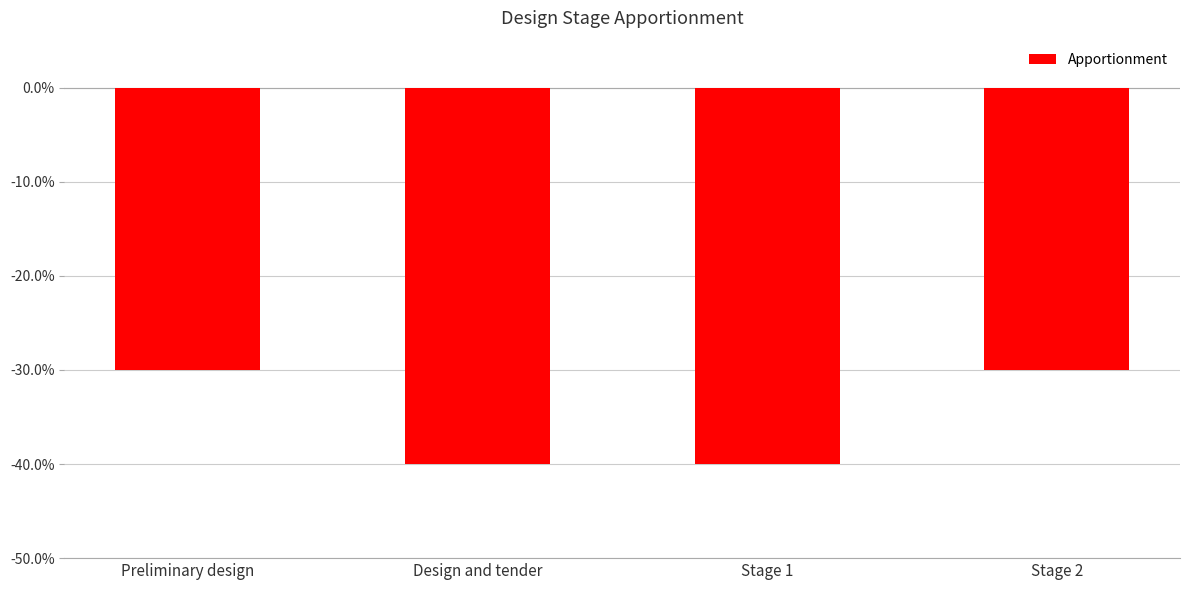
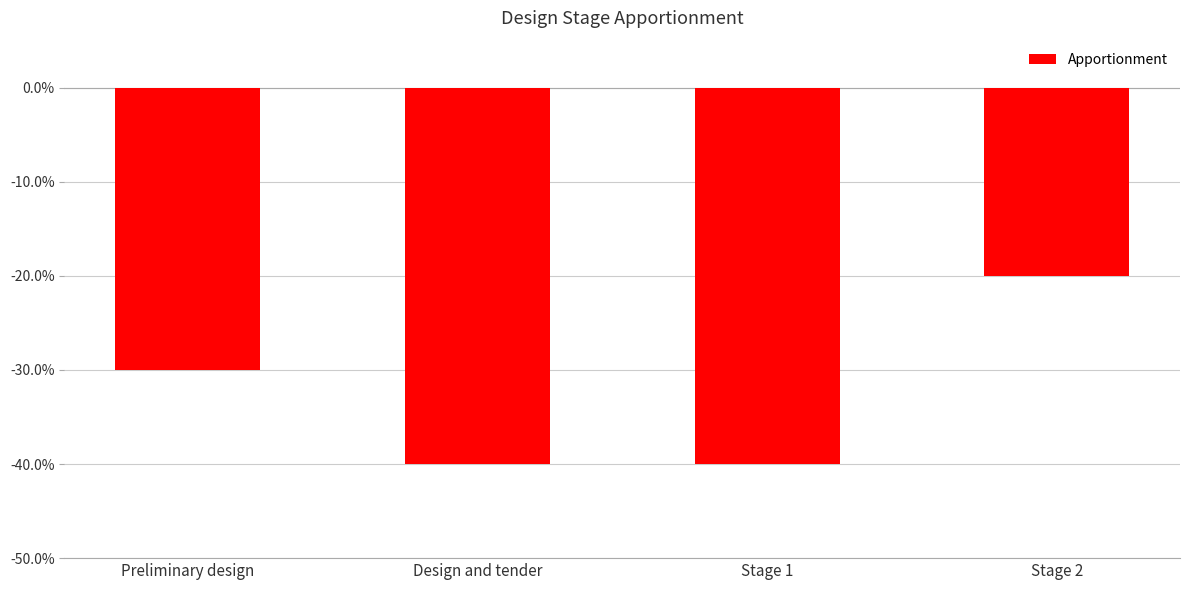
  {
    "Preliminary design": "-30%",
    "Design and tender": "-40%",
    "Stage 1": "-40%",
-   "Stage 2": "-30%"
+   "Stage 2": "-20%"
  }
